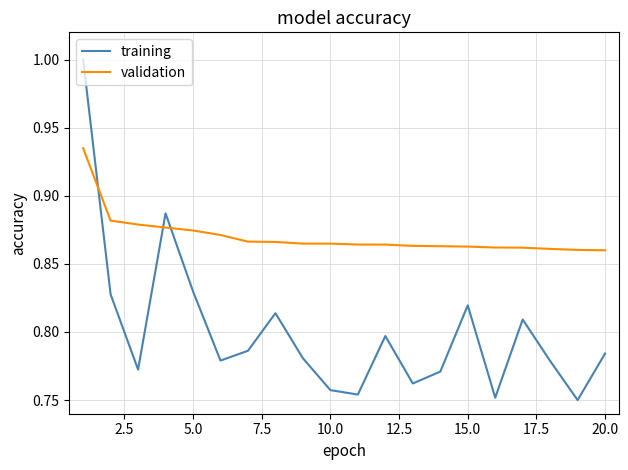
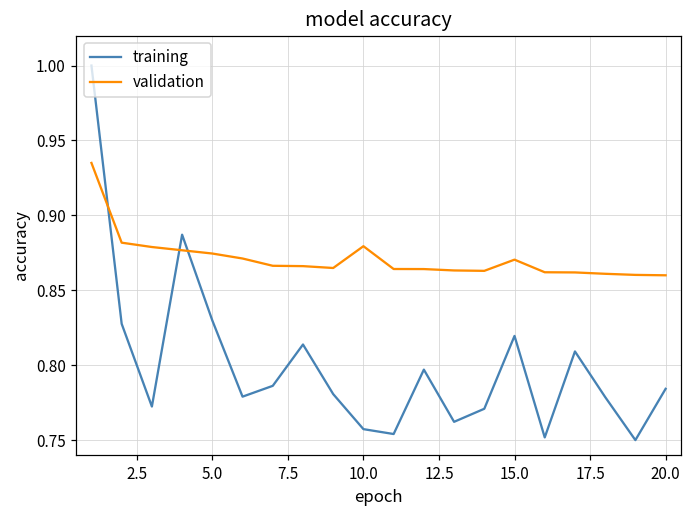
  {
    "training": {
      "5.0": 0.830,
      "10.0": 0.757,
      "15.0": 0.820,
      "20.0": 0.784
    },
    "validation": {
      "5.0": 0.875,
-     "10.0": 0.865,
-     "15.0": 0.863,
+     "10.0": 0.879,
+     "15.0": 0.870,
      "20.0": 0.860
    }
  }
